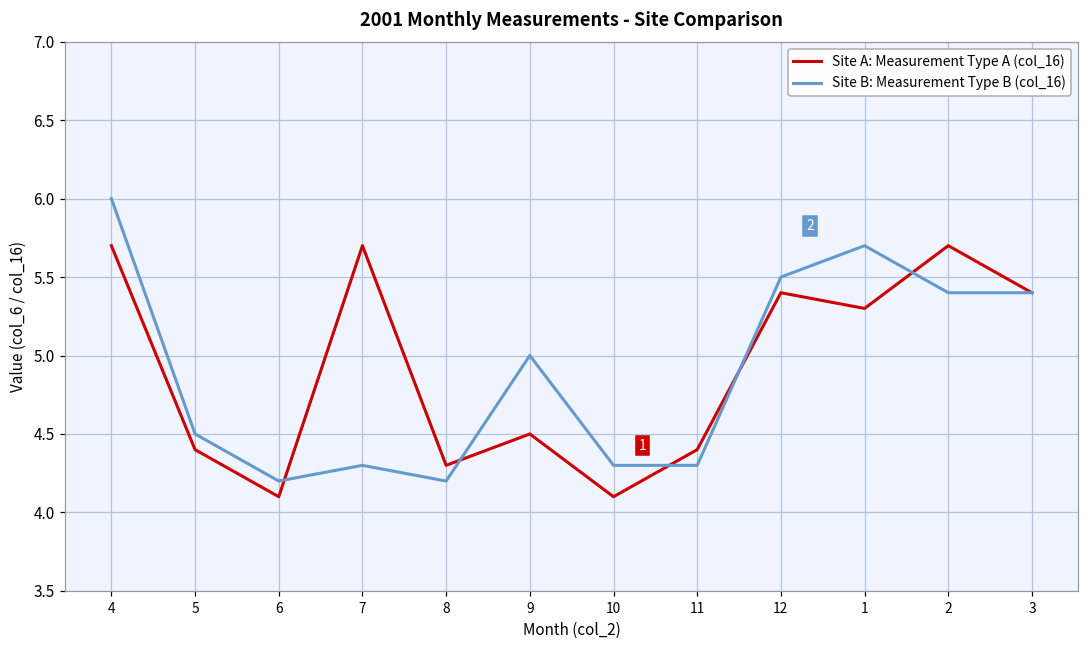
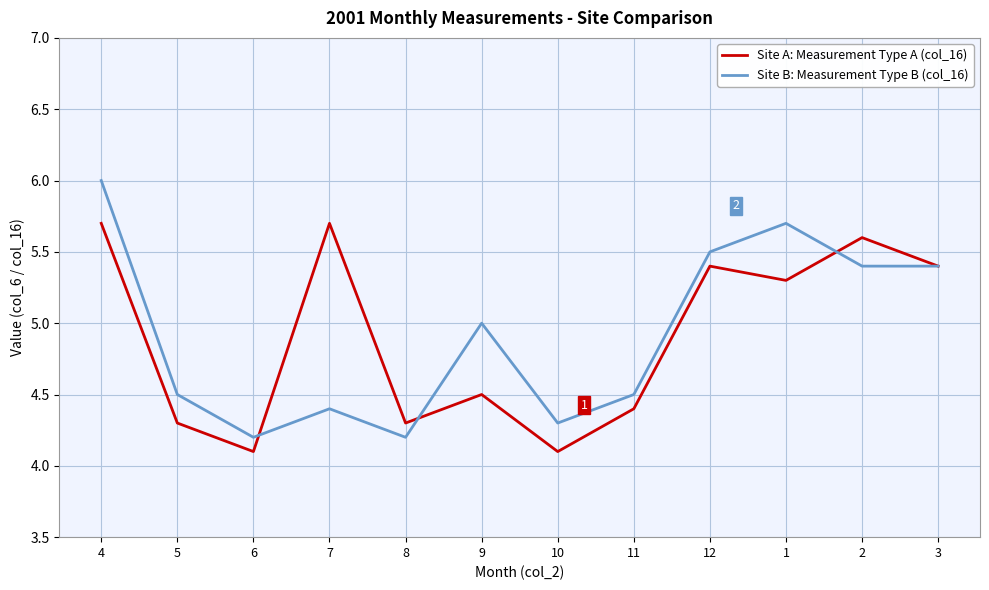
  {
    "Site A: Measurement Type A (col_16)": {
      "4": 5.7,
-     "5": 4.4,
+     "5": 4.3,
      "6": 4.1,
      "7": 5.7,
      "8": 4.3,
      "9": 4.5,
      "10": 4.1,
      "11": 4.4,
      "12": 5.4,
      "1": 5.3,
-     "2": 5.7
+     "2": 5.6
    },
    "Site B: Measurement Type B (col_16)": {
      "4": 6.0,
      "5": 4.5,
      "6": 4.2,
-     "7": 4.3,
+     "7": 4.4,
      "8": 4.2,
      "9": 5.0,
      "10": 4.3,
-     "11": 4.3,
+     "11": 4.5,
      "12": 5.5,
      "1": 5.7,
      "2": 5.4
    }
  }
